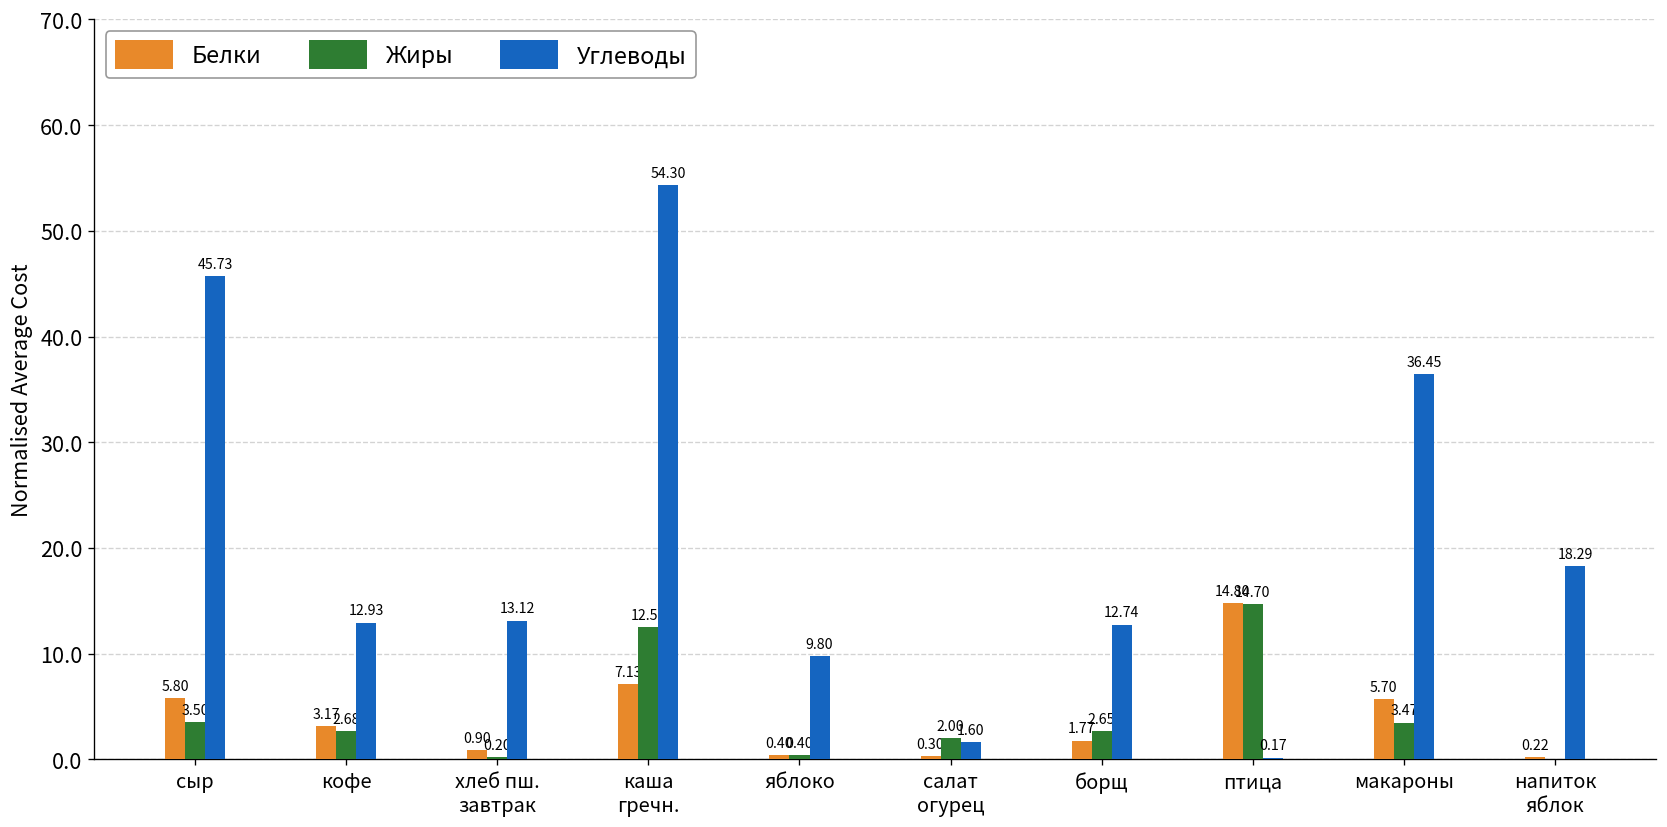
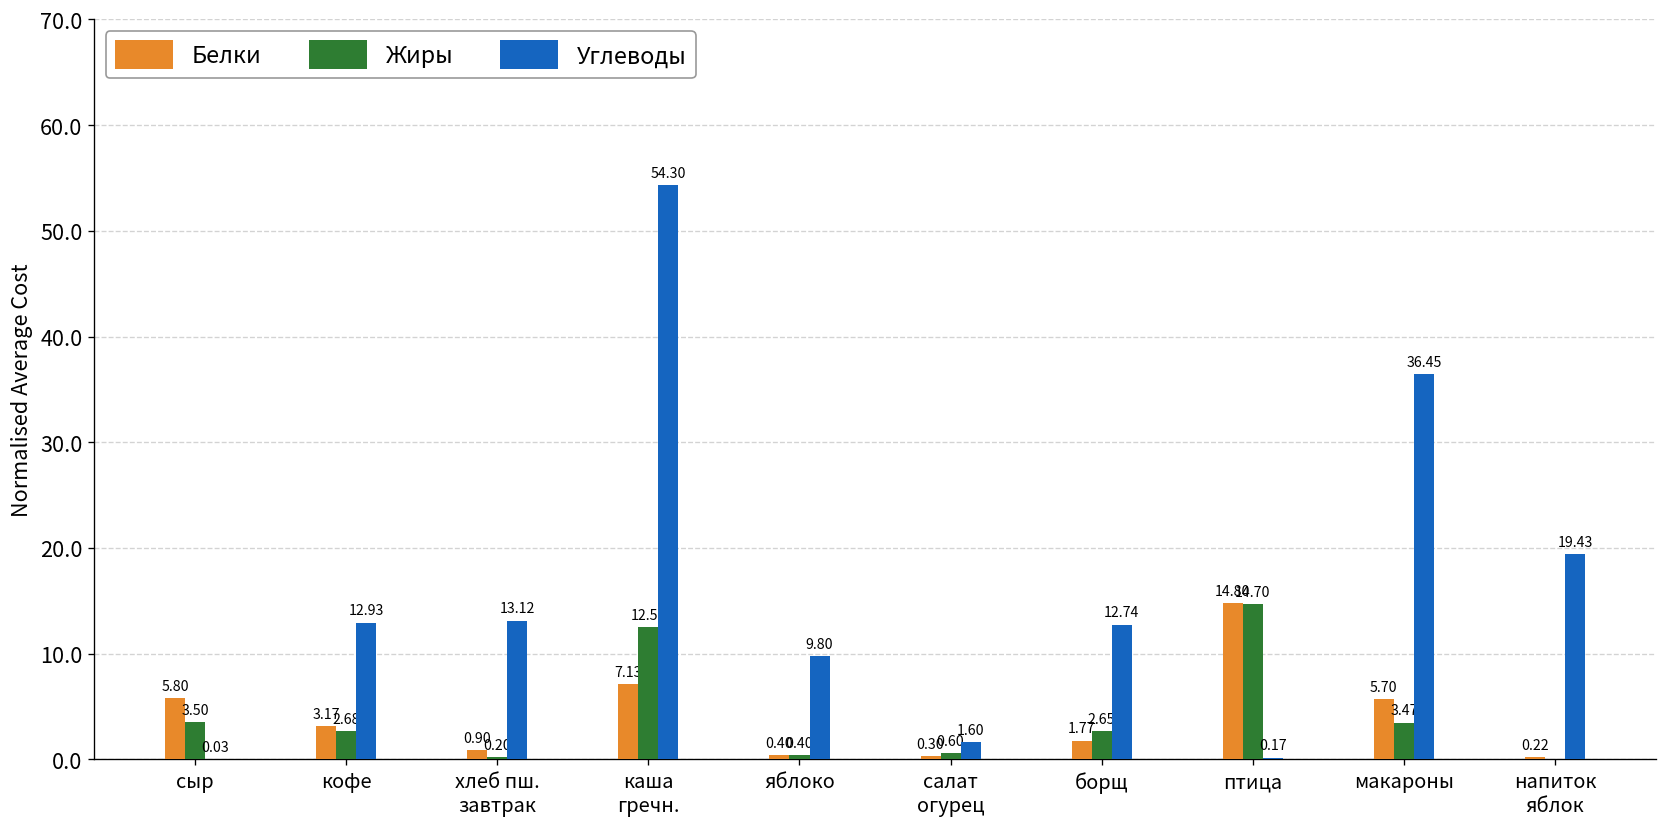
  {
    "Белки": {
      "сыр": 5.80,
      "хлеб пш. завтрак": 0.90,
      "каша гречн.": 7.13,
      "борщ": 1.77,
      "макароны": 5.70,
      "напиток яблок": 0.22
    },
    "Жиры": {
      "сыр": 3.50,
      "хлеб пш. завтрак": 0.20,
      "каша гречн.": 12.50,
-     "салат огурец": 2.00,
+     "салат огурец": 0.60,
      "борщ": 2.65,
      "макароны": 3.47
    },
    "Углеводы": {
-     "сыр": 45.73,
+     "сыр": 0.03,
      "кофе": 12.93,
      "хлеб пш. завтрак": 13.12,
      "каша гречн.": 54.30,
      "яблоко": 9.80,
      "салат огурец": 1.60,
      "борщ": 12.74,
      "птица": 0.17,
      "макароны": 36.45,
-     "напиток яблок": 18.29
+     "напиток яблок": 19.43
    }
  }
